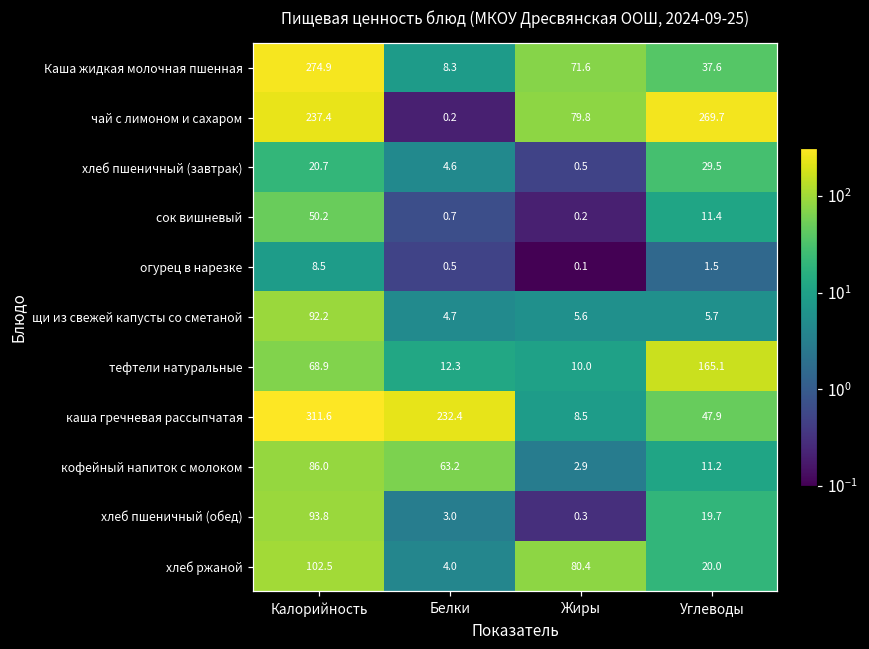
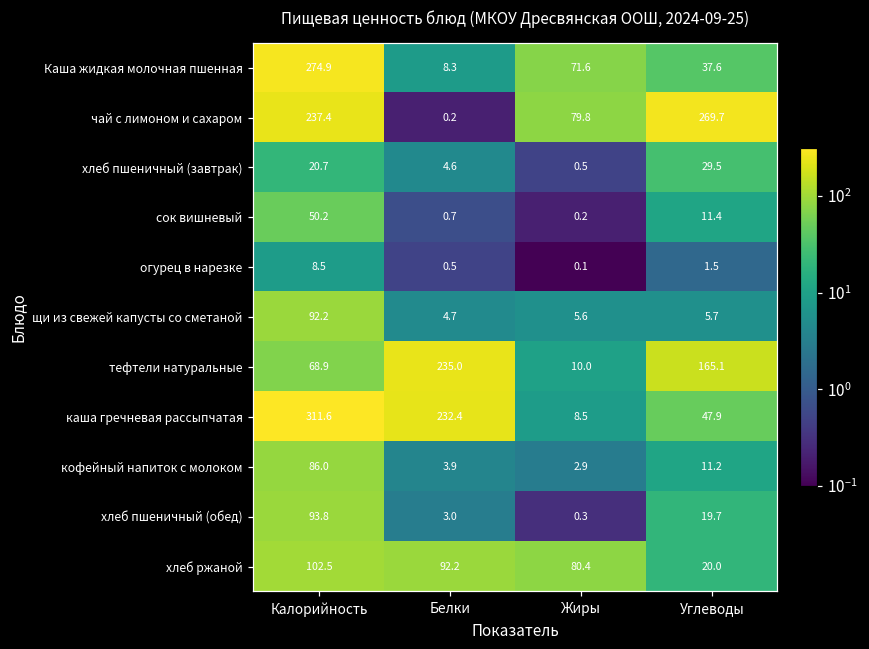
  {
    "Каша жидкая молочная пшенная": {
      "Калорийность": 274.9,
      "Белки": 8.3,
      "Жиры": 71.6,
      "Углеводы": 37.6
    },
    "чай с лимоном и сахаром": {
      "Калорийность": 237.4,
      "Белки": 0.2,
      "Жиры": 79.8,
      "Углеводы": 269.7
    },
    "хлеб пшеничный (завтрак)": {
      "Калорийность": 20.7,
      "Белки": 4.6,
      "Жиры": 0.5,
      "Углеводы": 29.5
    },
    "сок вишневый": {
      "Калорийность": 50.2,
      "Белки": 0.7,
      "Жиры": 0.2,
      "Углеводы": 11.4
    },
    "огурец в нарезке": {
      "Калорийность": 8.5,
      "Белки": 0.5,
      "Жиры": 0.1,
      "Углеводы": 1.5
    },
    "щи из свежей капусты со сметаной": {
      "Калорийность": 92.2,
      "Белки": 4.7,
      "Жиры": 5.6,
      "Углеводы": 5.7
    },
    "тефтели натуральные": {
      "Калорийность": 68.9,
-     "Белки": 12.3,
+     "Белки": 235.0,
      "Жиры": 10.0,
      "Углеводы": 165.1
    },
    "каша гречневая рассыпчатая": {
      "Калорийность": 311.6,
      "Белки": 232.4,
      "Жиры": 8.5,
      "Углеводы": 47.9
    },
    "кофейный напиток с молоком": {
      "Калорийность": 86.0,
-     "Белки": 63.2,
+     "Белки": 3.9,
      "Жиры": 2.9,
      "Углеводы": 11.2
    },
    "хлеб пшеничный (обед)": {
      "Калорийность": 93.8,
      "Белки": 3.0,
      "Жиры": 0.3,
      "Углеводы": 19.7
    },
    "хлеб ржаной": {
      "Калорийность": 102.5,
-     "Белки": 4.0,
+     "Белки": 92.2,
      "Жиры": 80.4,
      "Углеводы": 20.0
    }
  }
